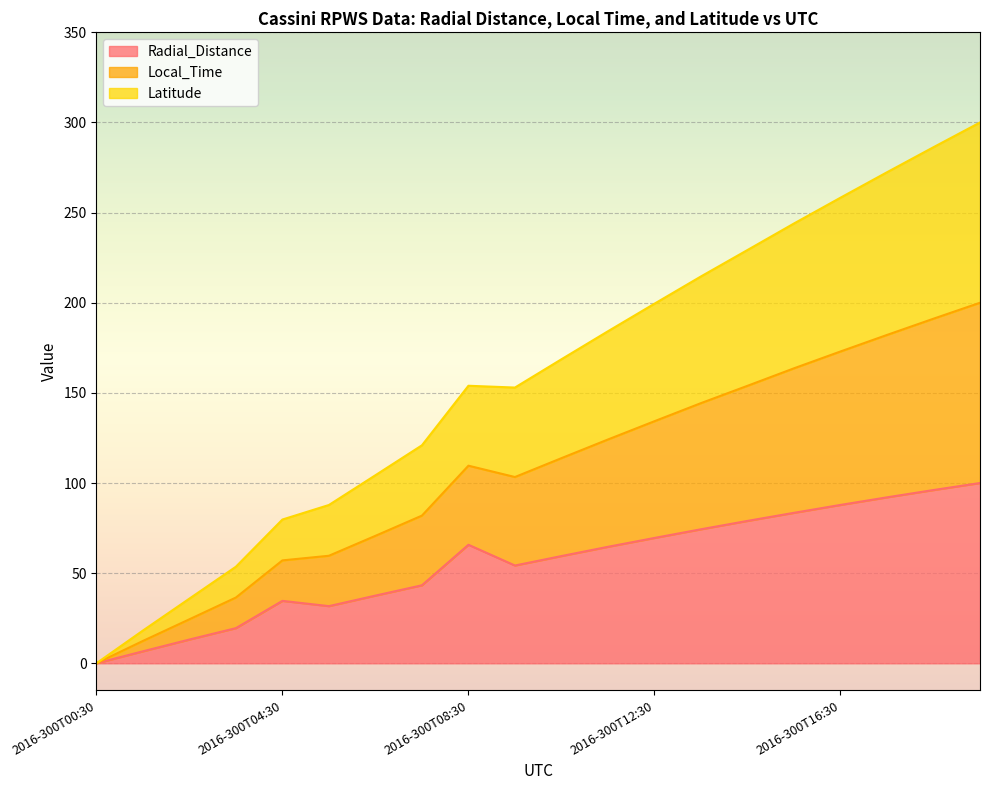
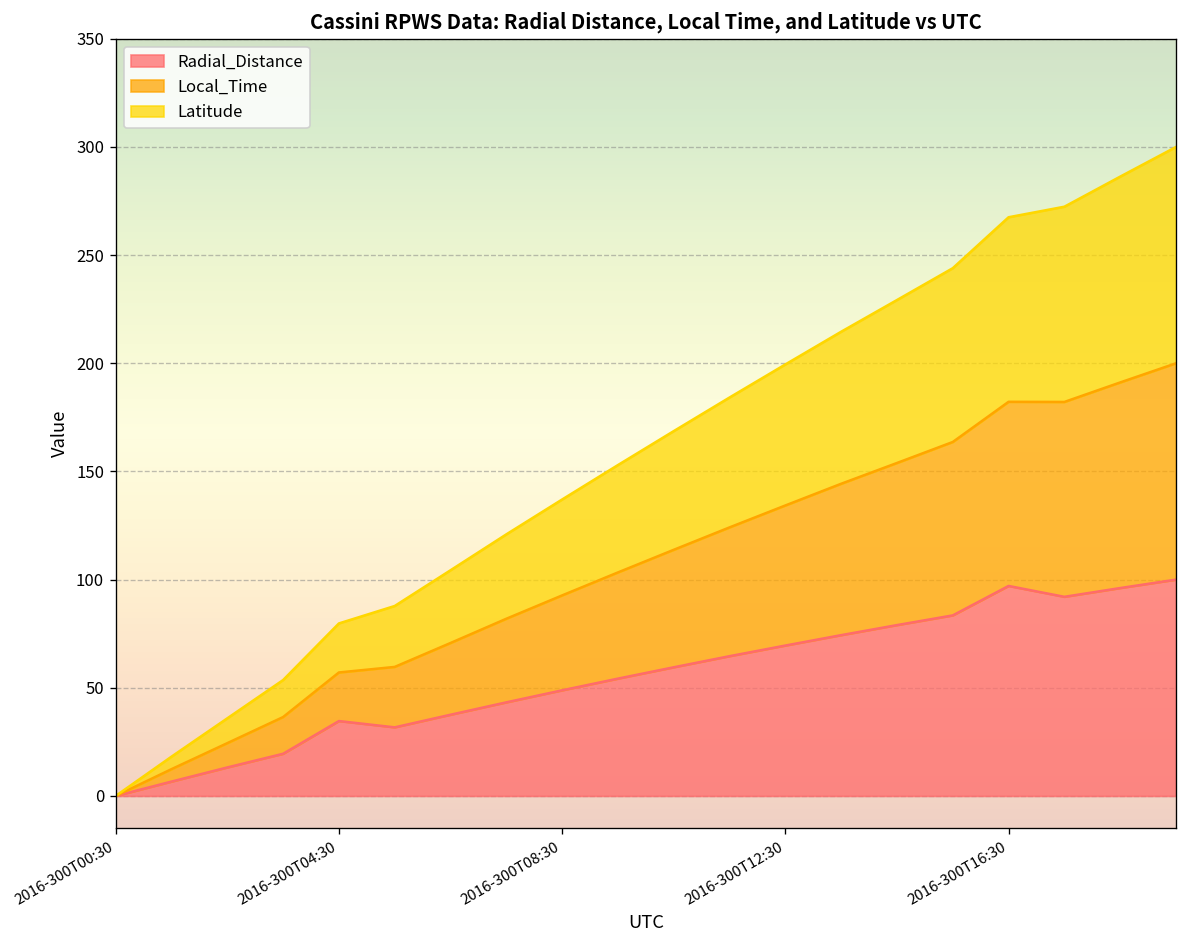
  {
    "Radial_Distance": {
      "2016-300T04:30": 35,
-     "2016-300T08:30": 66,
+     "2016-300T08:30": 49,
      "2016-300T12:30": 70,
-     "2016-300T16:30": 88
+     "2016-300T16:30": 97
    }
  }
